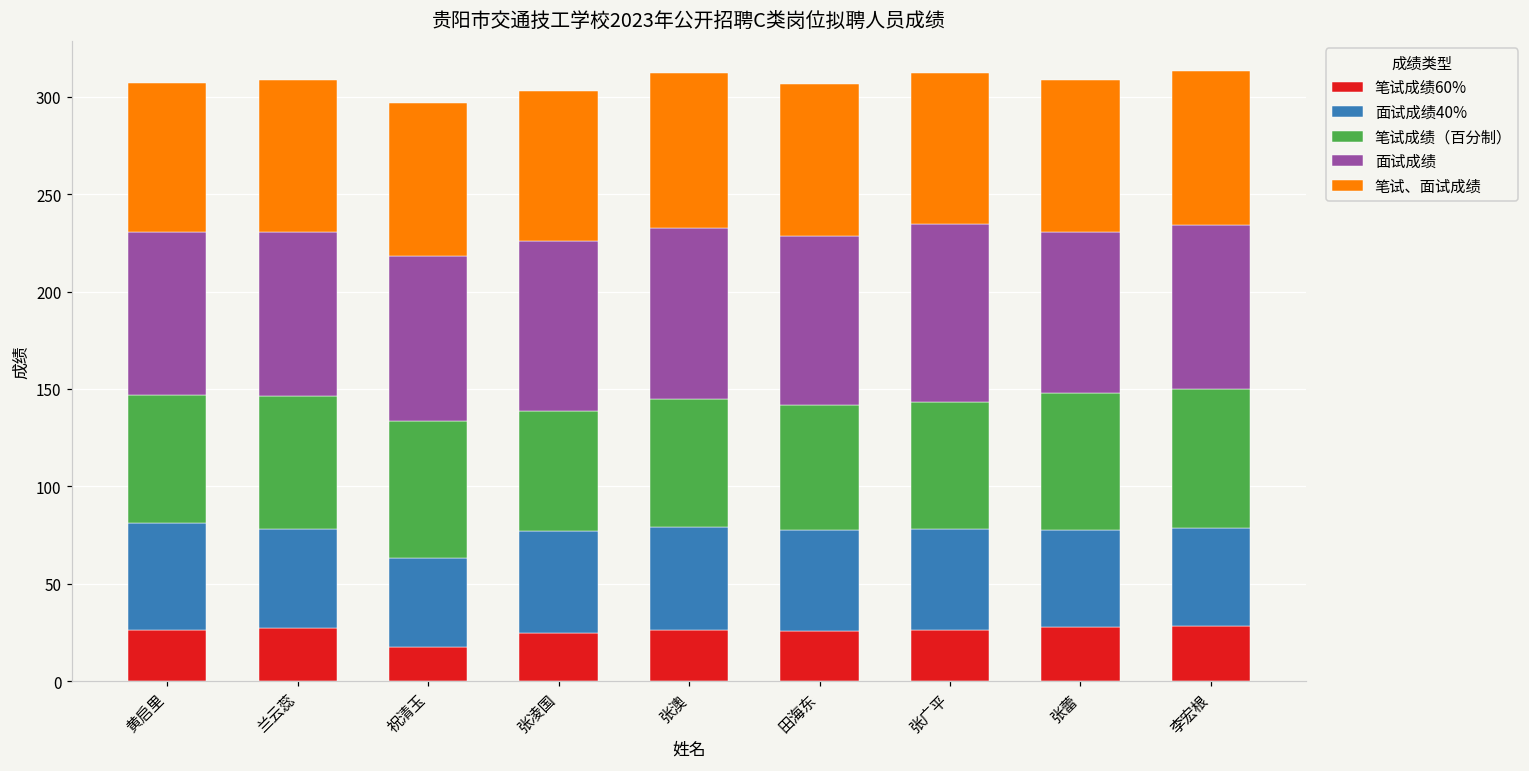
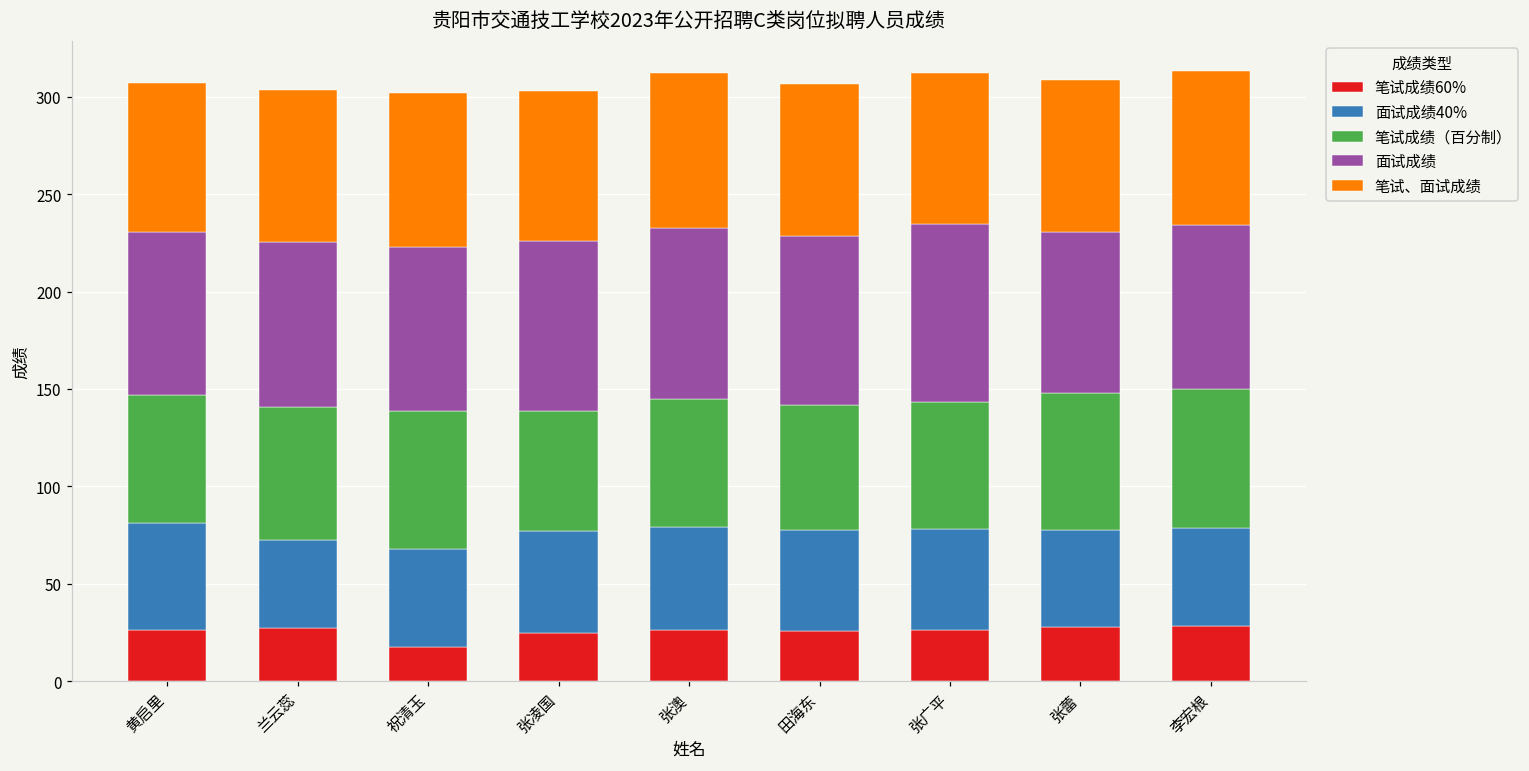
  {
    "笔试成绩60%": {
      "黄启里": 26,
      "兰云蕊": 27,
      "祝清玉": 17,
      "张凌国": 25,
      "张澳": 26,
      "田海东": 26,
      "张广平": 26,
      "张蕾": 28,
      "李宏根": 29
    },
    "面试成绩40%": {
      "黄启里": 55,
-     "兰云蕊": 51,
-     "祝清玉": 46,
+     "兰云蕊": 45,
+     "祝清玉": 51,
      "张凌国": 52,
      "张澳": 53,
      "田海东": 52,
      "张广平": 52,
      "张蕾": 50,
      "李宏根": 50
    },
    "笔试成绩（百分制）": {
      "黄启里": 66,
      "兰云蕊": 68,
      "祝清玉": 71,
      "张凌国": 62,
      "张澳": 66,
      "田海东": 64,
      "张广平": 66,
      "张蕾": 70,
      "李宏根": 71
    },
    "面试成绩": {
      "黄启里": 84,
      "兰云蕊": 85,
      "祝清玉": 84,
      "张凌国": 87,
      "张澳": 88,
      "田海东": 87,
      "张广平": 91,
      "张蕾": 83,
      "李宏根": 84
    },
    "笔试、面试成绩": {
      "黄启里": 77,
      "兰云蕊": 78,
      "祝清玉": 79,
      "张凌国": 77,
      "张澳": 79,
      "田海东": 78,
      "张广平": 78,
      "张蕾": 78,
      "李宏根": 79
    }
  }
